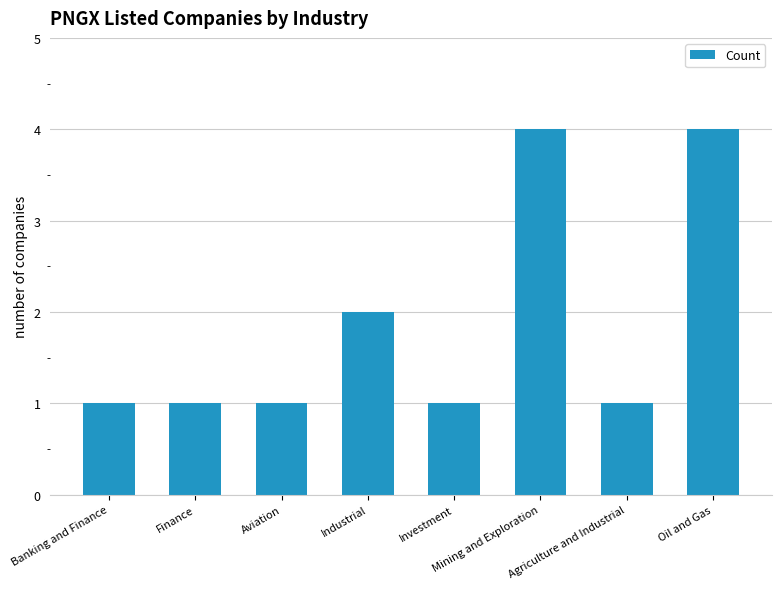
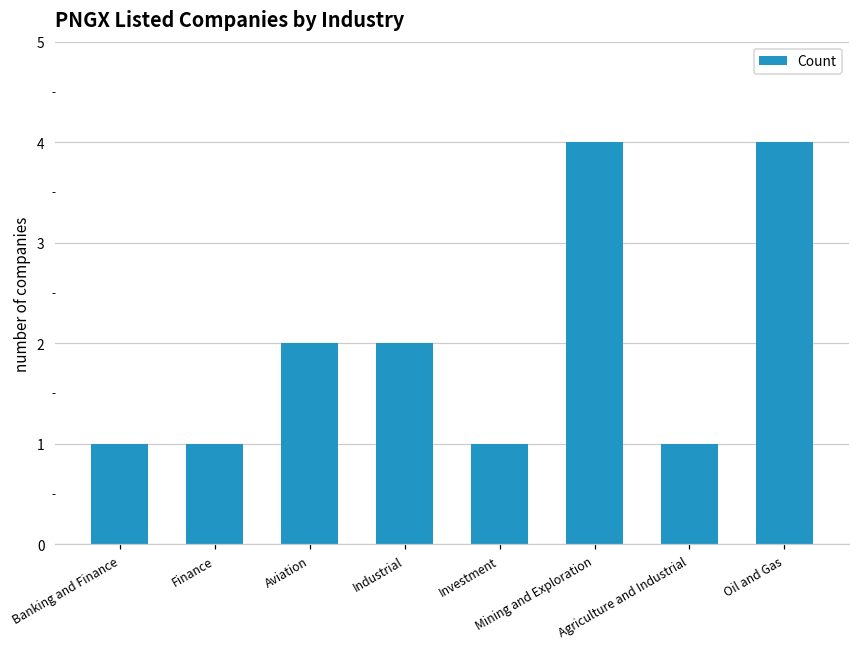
  {
    "Banking and Finance": 1,
    "Finance": 1,
-   "Aviation": 1,
+   "Aviation": 2,
    "Industrial": 2,
    "Investment": 1,
    "Mining and Exploration": 4,
    "Agriculture and Industrial": 1,
    "Oil and Gas": 4
  }
